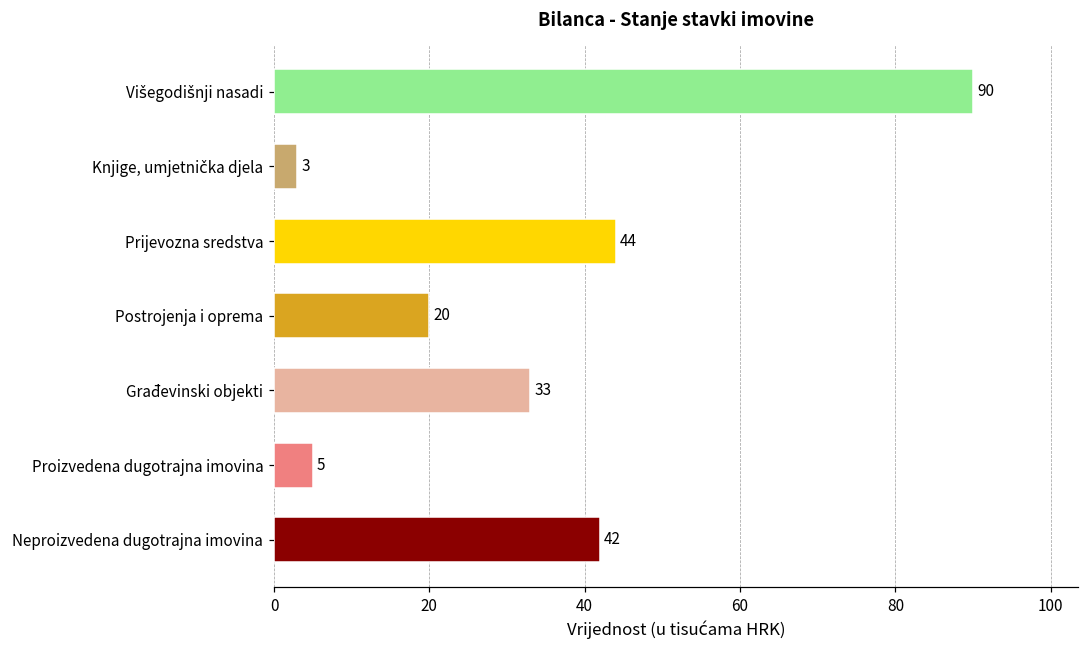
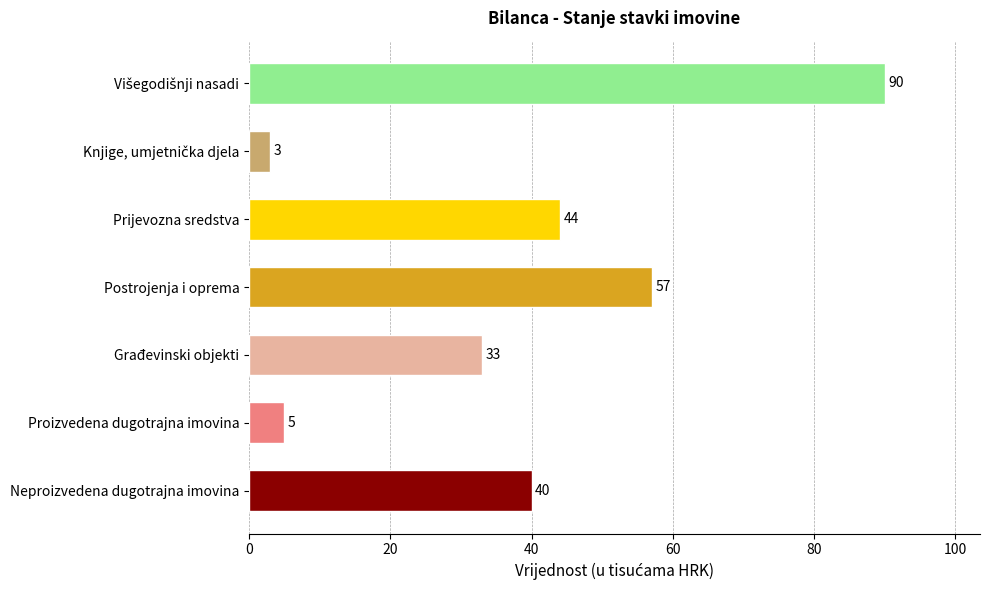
  {
    "Višegodišnji nasadi": 90,
    "Knjige, umjetnička djela": 3,
    "Prijevozna sredstva": 44,
-   "Postrojenja i oprema": 20,
+   "Postrojenja i oprema": 57,
    "Građevinski objekti": 33,
    "Proizvedena dugotrajna imovina": 5,
-   "Neproizvedena dugotrajna imovina": 42
+   "Neproizvedena dugotrajna imovina": 40
  }
